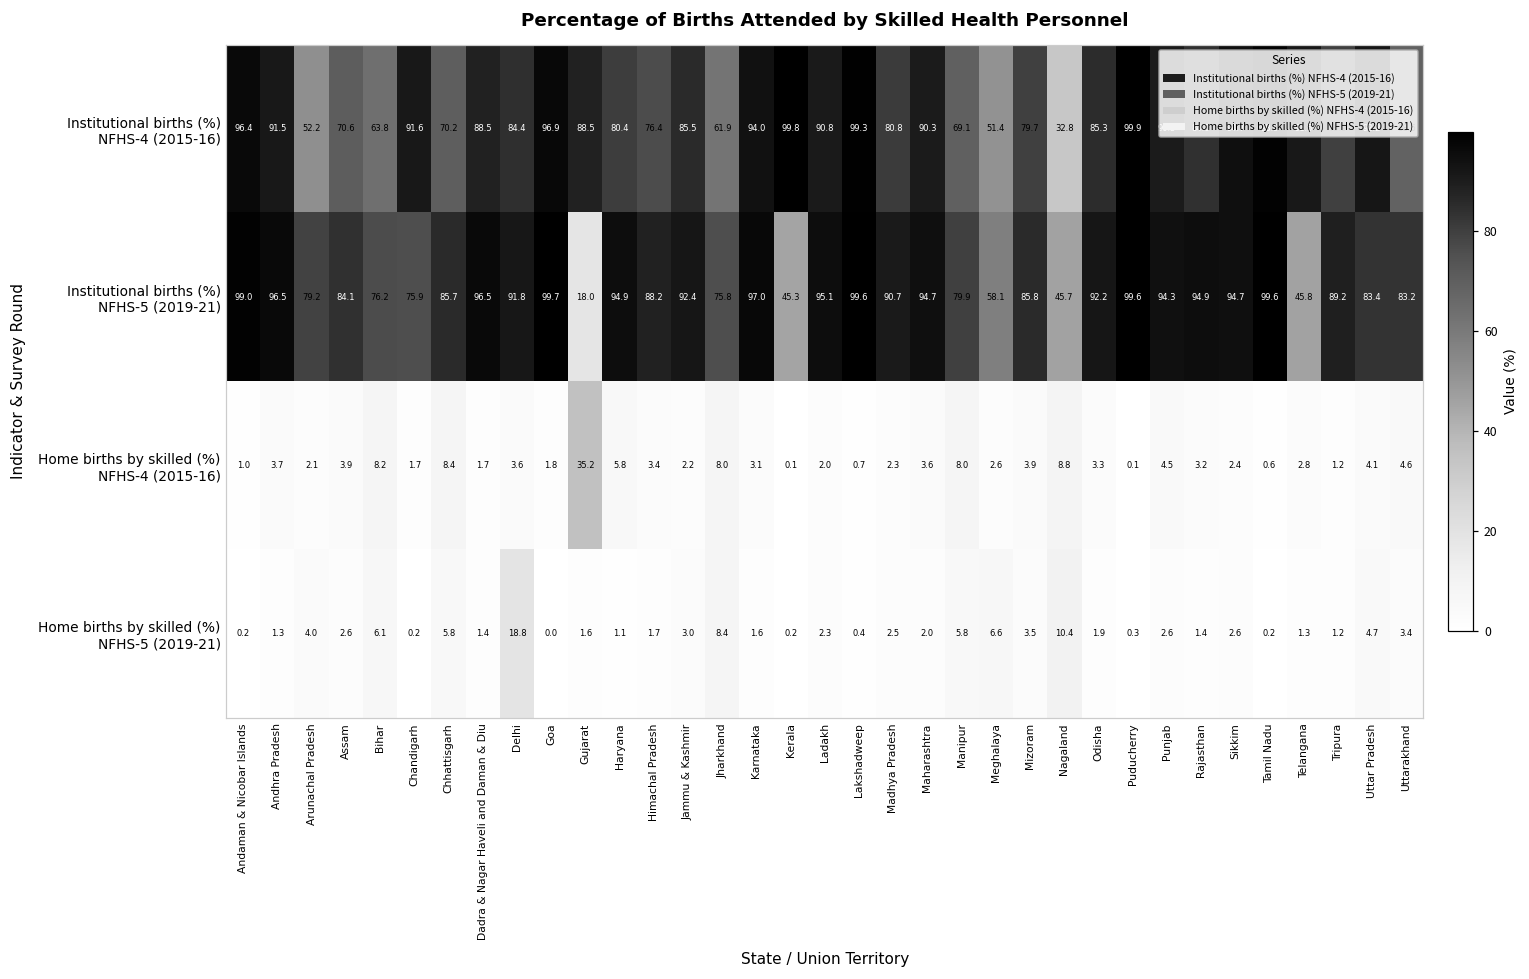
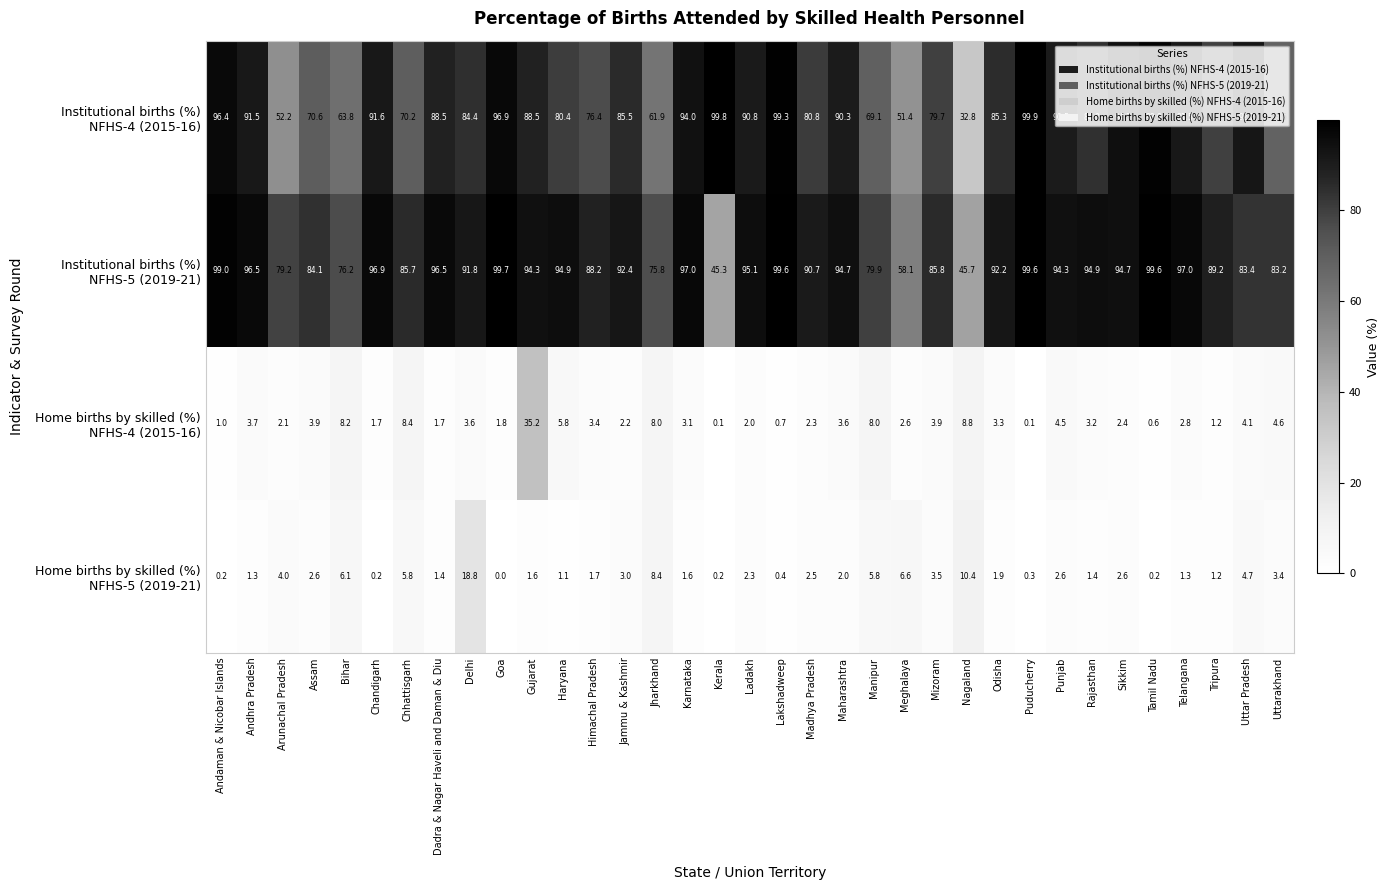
  {
    "Institutional births (%) NFHS-4 (2015-16)": {
      "Andaman & Nicobar Islands": 96.4,
      "Andhra Pradesh": 91.5,
      "Arunachal Pradesh": 52.2,
      "Assam": 70.6,
      "Bihar": 63.8,
      "Chandigarh": 91.6,
      "Chhattisgarh": 70.2,
      "Dadra & Nagar Haveli and Daman & Diu": 88.5,
      "Delhi": 84.4,
      "Goa": 96.9,
      "Gujarat": 88.5,
      "Haryana": 80.4,
      "Himachal Pradesh": 76.4,
      "Jammu & Kashmir": 85.5,
      "Jharkhand": 61.9,
      "Karnataka": 94.0,
      "Kerala": 99.8,
      "Ladakh": 90.8,
      "Lakshadweep": 99.3,
      "Madhya Pradesh": 80.8,
      "Maharashtra": 90.3,
      "Manipur": 69.1,
      "Meghalaya": 51.4,
      "Mizoram": 79.7,
      "Nagaland": 32.8,
      "Odisha": 85.3,
      "Puducherry": 99.9
    },
    "Institutional births (%) NFHS-5 (2019-21)": {
      "Andaman & Nicobar Islands": 99.0,
      "Andhra Pradesh": 96.5,
      "Arunachal Pradesh": 79.2,
      "Assam": 84.1,
      "Bihar": 76.2,
-     "Chandigarh": 75.9,
+     "Chandigarh": 96.9,
      "Chhattisgarh": 85.7,
      "Dadra & Nagar Haveli and Daman & Diu": 96.5,
      "Delhi": 91.8,
      "Goa": 99.7,
-     "Gujarat": 18.0,
+     "Gujarat": 94.3,
      "Haryana": 94.9,
      "Himachal Pradesh": 88.2,
      "Jammu & Kashmir": 92.4,
      "Jharkhand": 75.8,
      "Karnataka": 97.0,
      "Kerala": 45.3,
      "Ladakh": 95.1,
      "Lakshadweep": 99.6,
      "Madhya Pradesh": 90.7,
      "Maharashtra": 94.7,
      "Manipur": 79.9,
      "Meghalaya": 58.1,
      "Mizoram": 85.8,
      "Nagaland": 45.7,
      "Odisha": 92.2,
      "Puducherry": 99.6,
      "Punjab": 94.3,
      "Rajasthan": 94.9,
      "Sikkim": 94.7,
      "Tamil Nadu": 99.6,
-     "Telangana": 45.8,
+     "Telangana": 97.0,
      "Tripura": 89.2,
      "Uttar Pradesh": 83.4,
      "Uttarakhand": 83.2
    },
    "Home births by skilled (%) NFHS-4 (2015-16)": {
      "Andaman & Nicobar Islands": 1.0,
      "Andhra Pradesh": 3.7,
      "Arunachal Pradesh": 2.1,
      "Assam": 3.9,
      "Bihar": 8.2,
      "Chandigarh": 1.7,
      "Chhattisgarh": 8.4,
      "Dadra & Nagar Haveli and Daman & Diu": 1.7,
      "Delhi": 3.6,
      "Goa": 1.8,
      "Gujarat": 35.2,
      "Haryana": 5.8,
      "Himachal Pradesh": 3.4,
      "Jammu & Kashmir": 2.2,
      "Jharkhand": 8.0,
      "Karnataka": 3.1,
      "Kerala": 0.1,
      "Ladakh": 2.0,
      "Lakshadweep": 0.7,
      "Madhya Pradesh": 2.3,
      "Maharashtra": 3.6,
      "Manipur": 8.0,
      "Meghalaya": 2.6,
      "Mizoram": 3.9,
      "Nagaland": 8.8,
      "Odisha": 3.3,
      "Puducherry": 0.1,
      "Punjab": 4.5,
      "Rajasthan": 3.2,
      "Sikkim": 2.4,
      "Tamil Nadu": 0.6,
      "Telangana": 2.8,
      "Tripura": 1.2,
      "Uttar Pradesh": 4.1,
      "Uttarakhand": 4.6
    },
    "Home births by skilled (%) NFHS-5 (2019-21)": {
      "Andaman & Nicobar Islands": 0.2,
      "Andhra Pradesh": 1.3,
      "Arunachal Pradesh": 4.0,
      "Assam": 2.6,
      "Bihar": 6.1,
      "Chandigarh": 0.2,
      "Chhattisgarh": 5.8,
      "Dadra & Nagar Haveli and Daman & Diu": 1.4,
      "Delhi": 18.8,
      "Goa": 0.0,
      "Gujarat": 1.6,
      "Haryana": 1.1,
      "Himachal Pradesh": 1.7,
      "Jammu & Kashmir": 3.0,
      "Jharkhand": 8.4,
      "Karnataka": 1.6,
      "Kerala": 0.2,
      "Ladakh": 2.3,
      "Lakshadweep": 0.4,
      "Madhya Pradesh": 2.5,
      "Maharashtra": 2.0,
      "Manipur": 5.8,
      "Meghalaya": 6.6,
      "Mizoram": 3.5,
      "Nagaland": 10.4,
      "Odisha": 1.9,
      "Puducherry": 0.3,
      "Punjab": 2.6,
      "Rajasthan": 1.4,
      "Sikkim": 2.6,
      "Tamil Nadu": 0.2,
      "Telangana": 1.3,
      "Tripura": 1.2,
      "Uttar Pradesh": 4.7,
      "Uttarakhand": 3.4
    }
  }
